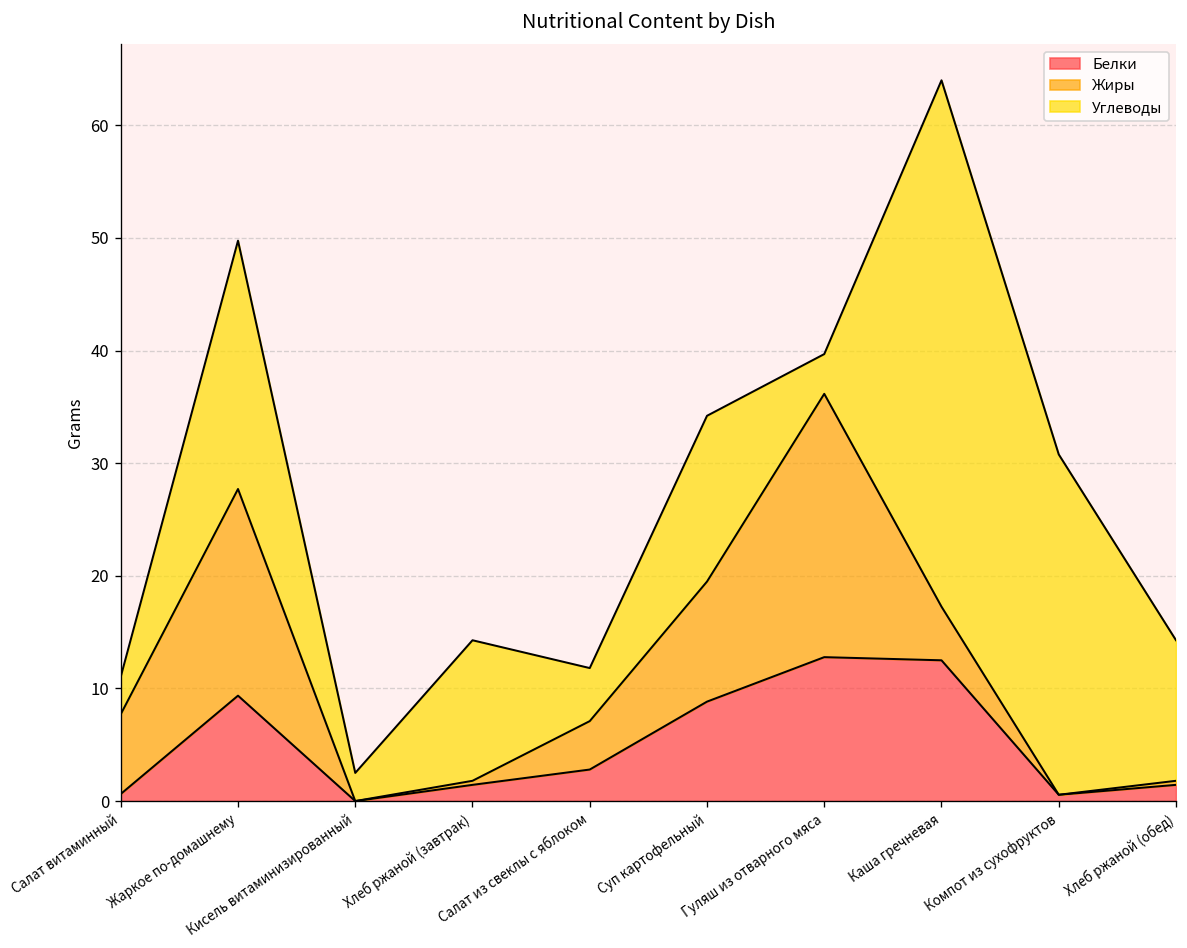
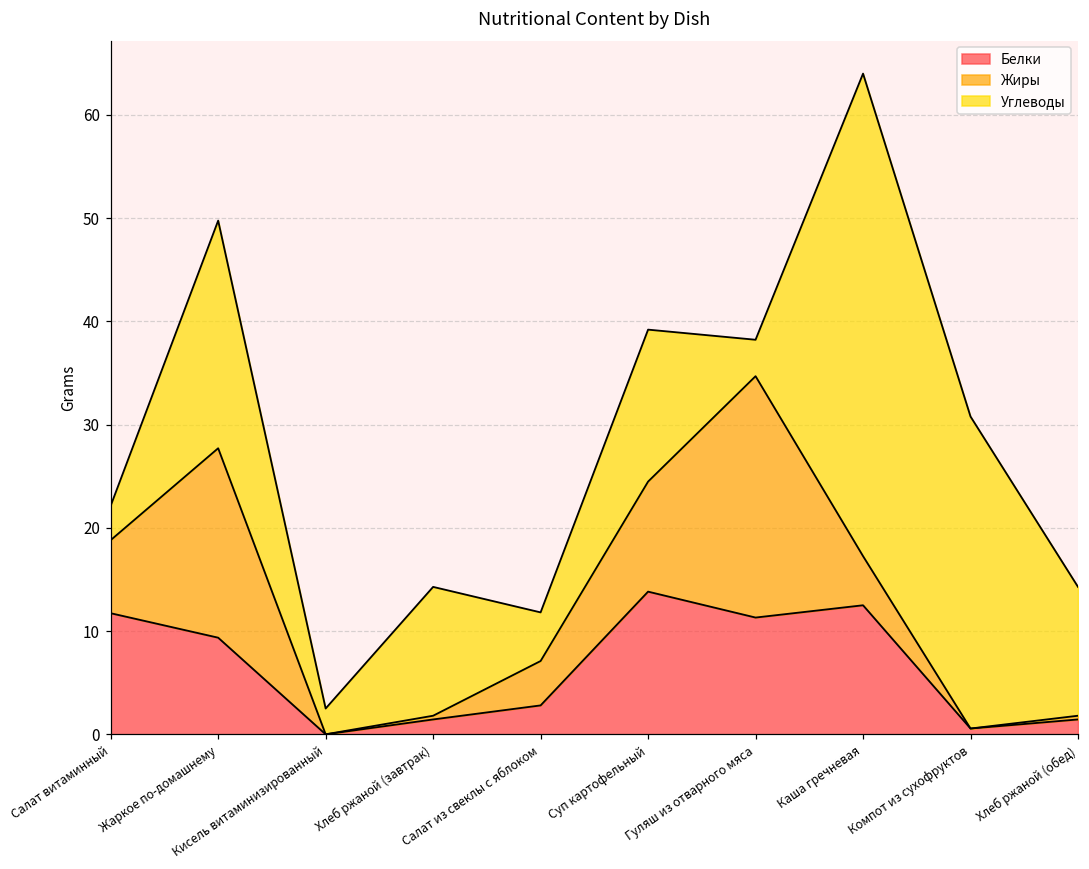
  {
    "Белки": {
-     "Салат витаминный": 1,
+     "Салат витаминный": 12,
      "Жаркое по-домашнему": 9,
      "Хлеб ржаной (завтрак)": 1,
      "Салат из свеклы с яблоком": 3,
-     "Суп картофельный": 9,
-     "Гуляш из отварного мяса": 13,
+     "Суп картофельный": 14,
+     "Гуляш из отварного мяса": 11,
      "Каша гречневая": 13,
      "Хлеб ржаной (обед)": 1
    }
  }
